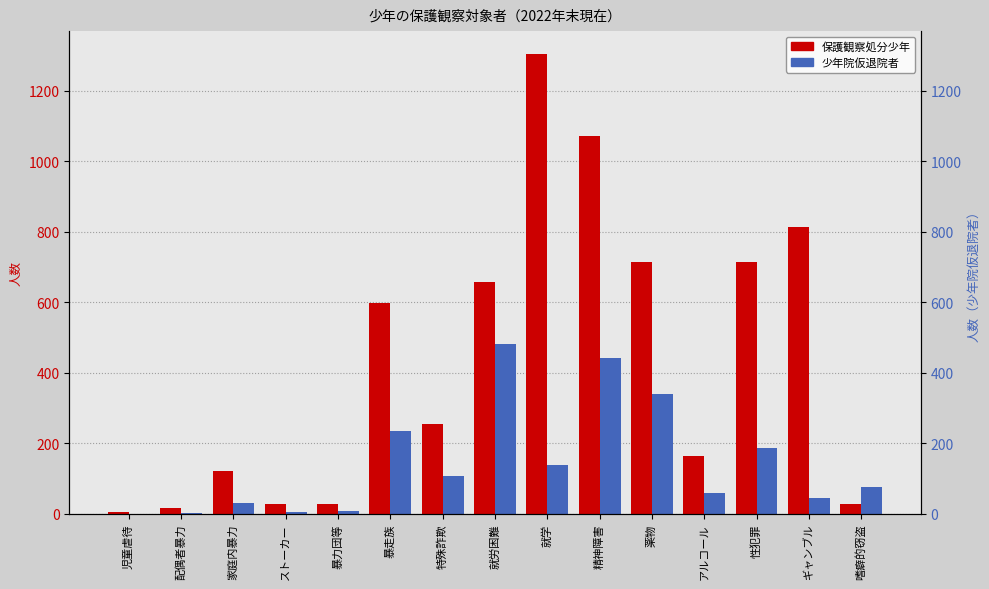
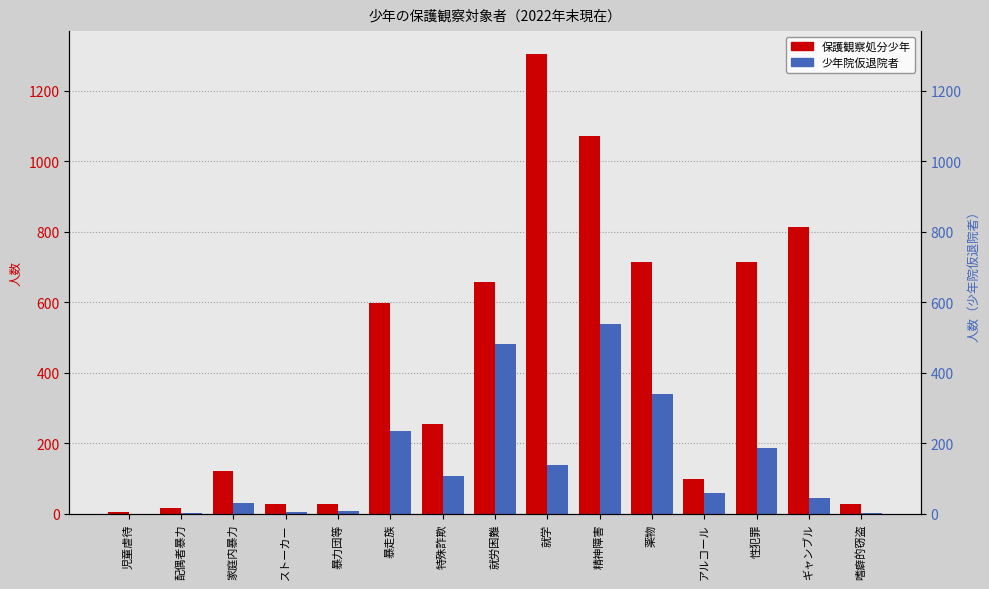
  {
    "保護観察処分少年": {
      "配偶者暴力": 20,
      "家庭内暴力": 120,
      "ストーカー": 30,
      "暴力団等": 30,
      "暴走族": 600,
      "特殊詐欺": 250,
      "就労困難": 660,
      "就学": 1300,
      "精神障害": 1070,
      "薬物": 710,
-     "アルコール": 160,
+     "アルコール": 100,
      "性犯罪": 720,
      "ギャンブル": 810,
      "嗜癖的窃盗": 30
    },
    "少年院仮退院者": {
      "児童虐待": 0,
      "家庭内暴力": 30,
      "暴力団等": 10,
      "暴走族": 240,
      "特殊詐欺": 110,
      "就労困難": 480,
      "就学": 140,
-     "精神障害": 440,
+     "精神障害": 540,
      "薬物": 340,
      "アルコール": 60,
      "性犯罪": 190,
      "ギャンブル": 40,
-     "嗜癖的窃盗": 80
+     "嗜癖的窃盗": 0
    }
  }
